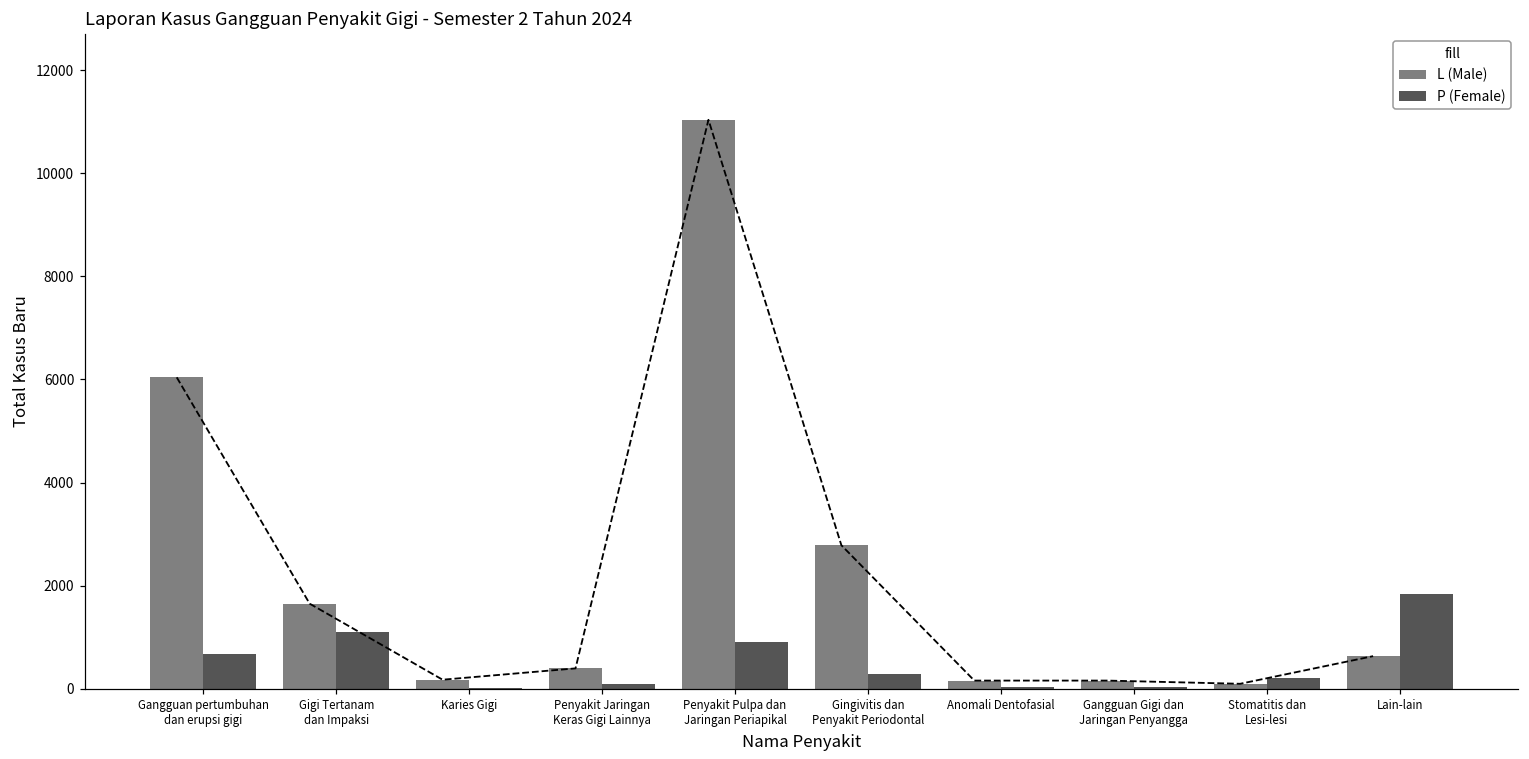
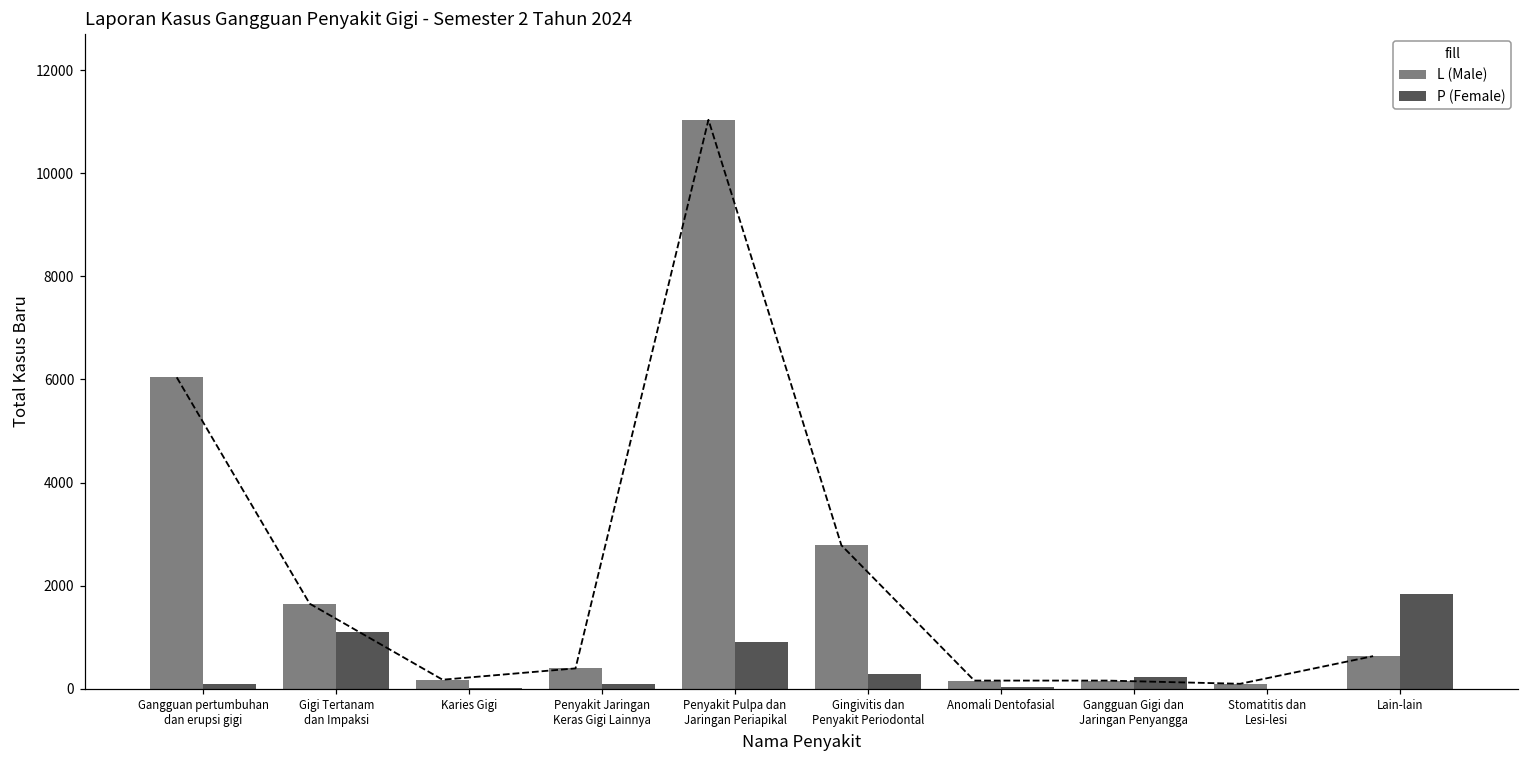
  {
    "L (Male)": {
      "Gangguan pertumbuhan dan erupsi gigi": 6000,
      "Gigi Tertanam dan Impaksi": 1700,
      "Karies Gigi": 200,
      "Penyakit Jaringan Keras Gigi Lainnya": 400,
      "Penyakit Pulpa dan Jaringan Periapikal": 11000,
      "Gingivitis dan Penyakit Periodontal": 2800,
      "Anomali Dentofasial": 200,
      "Gangguan Gigi dan Jaringan Penyangga": 200,
      "Stomatitis dan Lesi-lesi": 100,
      "Lain-lain": 600
    },
    "P (Female)": {
-     "Gangguan pertumbuhan dan erupsi gigi": 700,
+     "Gangguan pertumbuhan dan erupsi gigi": 100,
      "Gigi Tertanam dan Impaksi": 1100,
      "Penyakit Jaringan Keras Gigi Lainnya": 100,
      "Penyakit Pulpa dan Jaringan Periapikal": 900,
      "Gingivitis dan Penyakit Periodontal": 300,
-     "Gangguan Gigi dan Jaringan Penyangga": 0,
-     "Stomatitis dan Lesi-lesi": 200,
+     "Gangguan Gigi dan Jaringan Penyangga": 200,
+     "Stomatitis dan Lesi-lesi": 0,
      "Lain-lain": 1800
    }
  }
